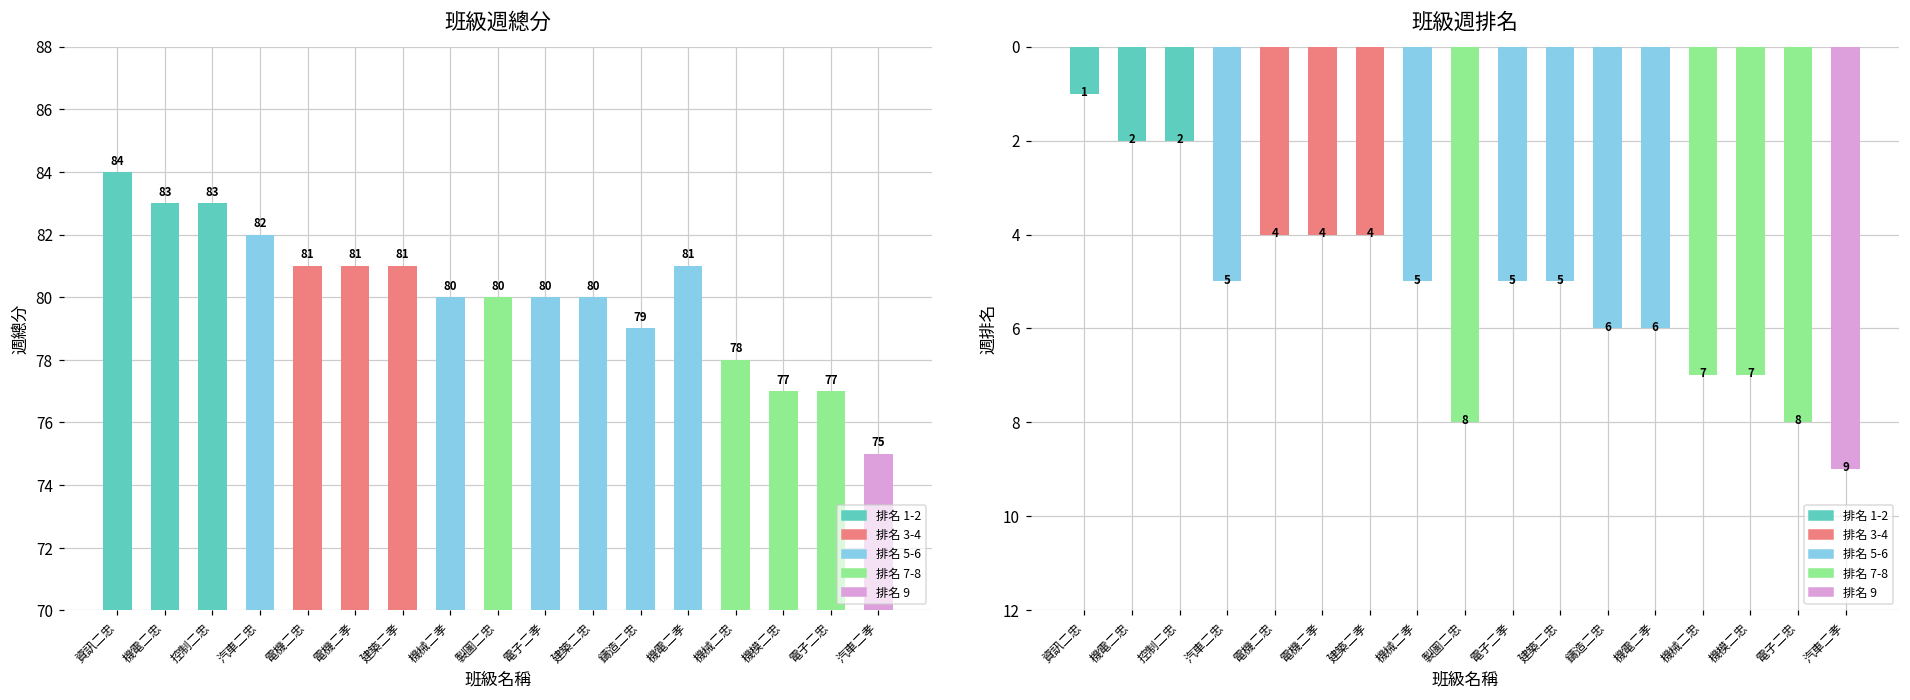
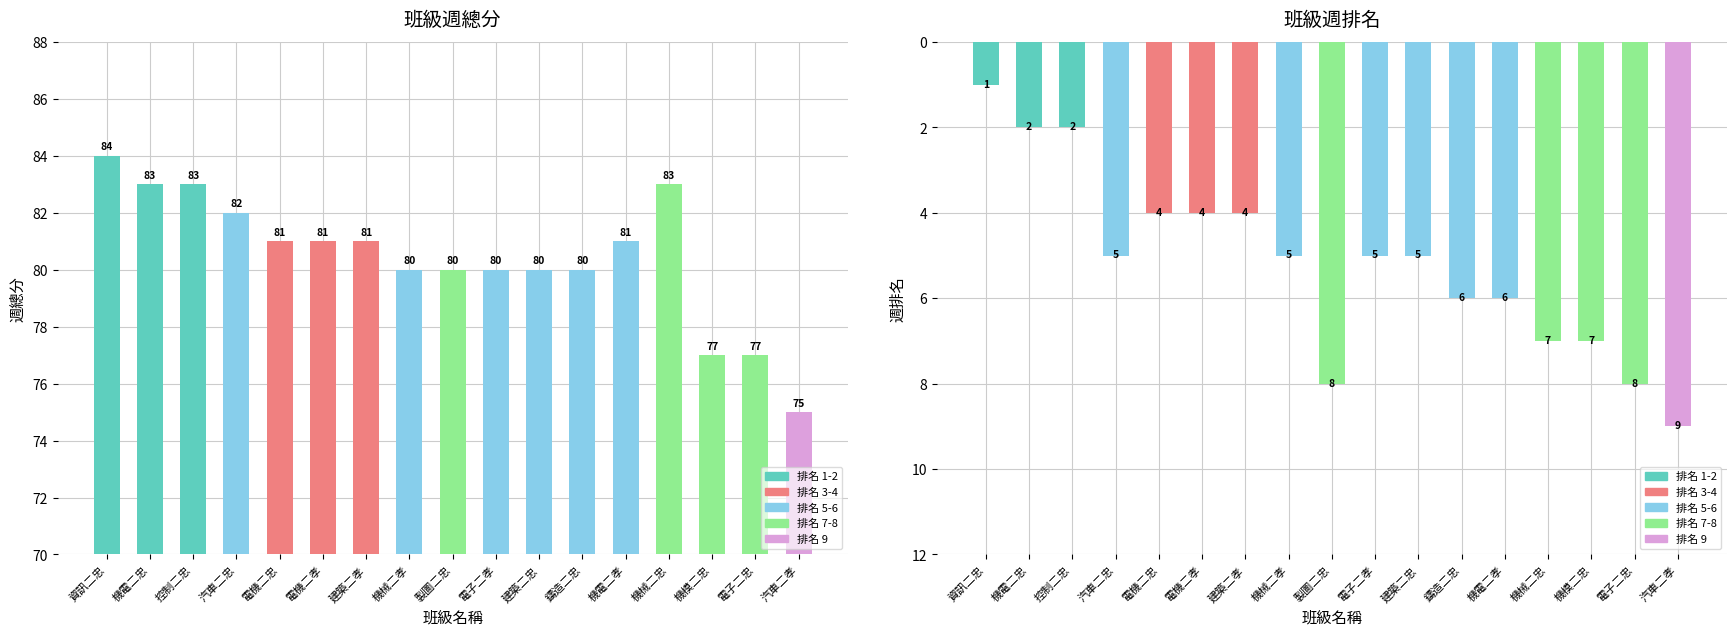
  {
    "班級週總分": {
      "資訊二忠": 84,
      "機電二忠": 83,
      "控制二忠": 83,
      "汽車二忠": 82,
      "電機二忠": 81,
      "電機二孝": 81,
      "建築二孝": 81,
      "機械二孝": 80,
      "製圖二忠": 80,
      "電子二孝": 80,
      "建築二忠": 80,
-     "鑄造二忠": 79,
+     "鑄造二忠": 80,
      "機電二孝": 81,
-     "機械二忠": 78,
+     "機械二忠": 83,
      "機模二忠": 77,
      "電子二忠": 77,
      "汽車二孝": 75
    },
    "班級週排名": {
      "資訊二忠": 1,
      "機電二忠": 2,
      "控制二忠": 2,
      "汽車二忠": 5,
      "電機二忠": 4,
      "電機二孝": 4,
      "建築二孝": 4,
      "機械二孝": 5,
      "製圖二忠": 8,
      "電子二孝": 5,
      "建築二忠": 5,
      "鑄造二忠": 6,
      "機電二孝": 6,
      "機械二忠": 7,
      "機模二忠": 7,
      "電子二忠": 8,
      "汽車二孝": 9
    }
  }
